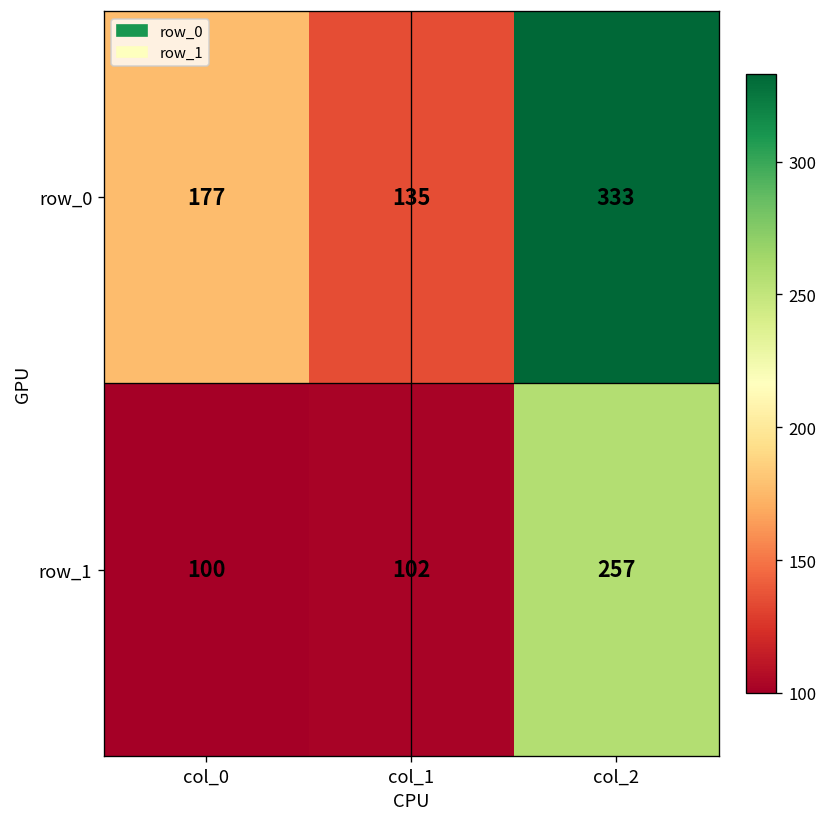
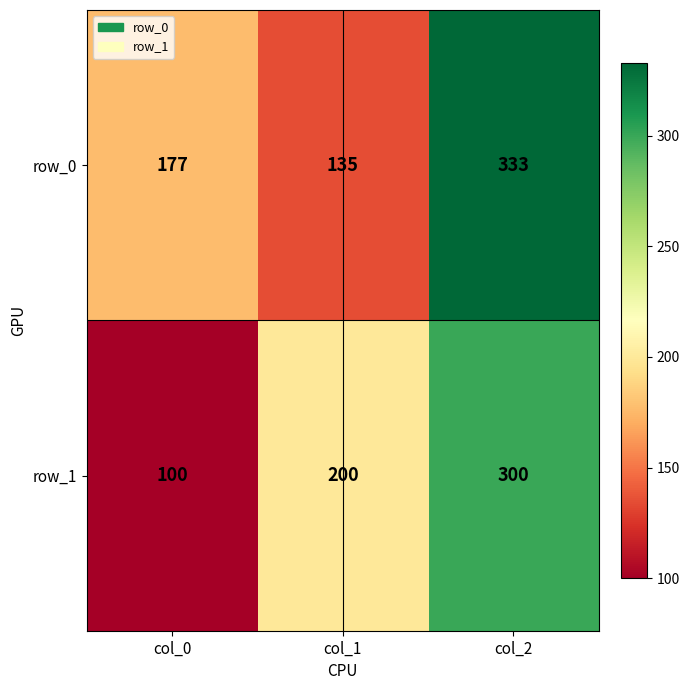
  {
    "row_0": {
      "col_0": 177,
      "col_1": 135,
      "col_2": 333
    },
    "row_1": {
      "col_0": 100,
-     "col_1": 102,
-     "col_2": 257
+     "col_1": 200,
+     "col_2": 300
    }
  }
